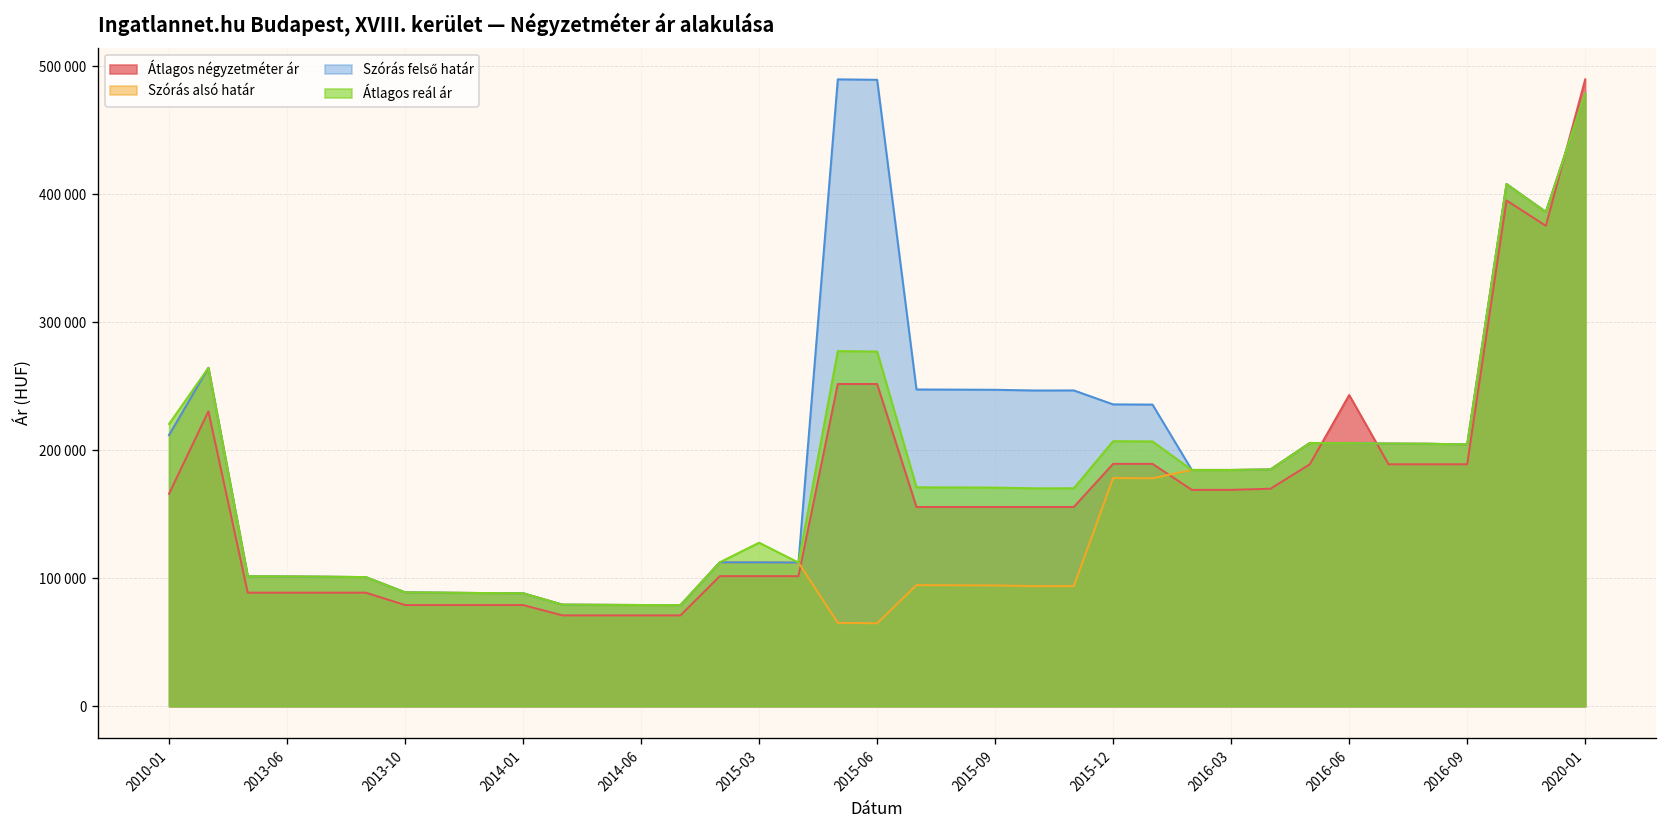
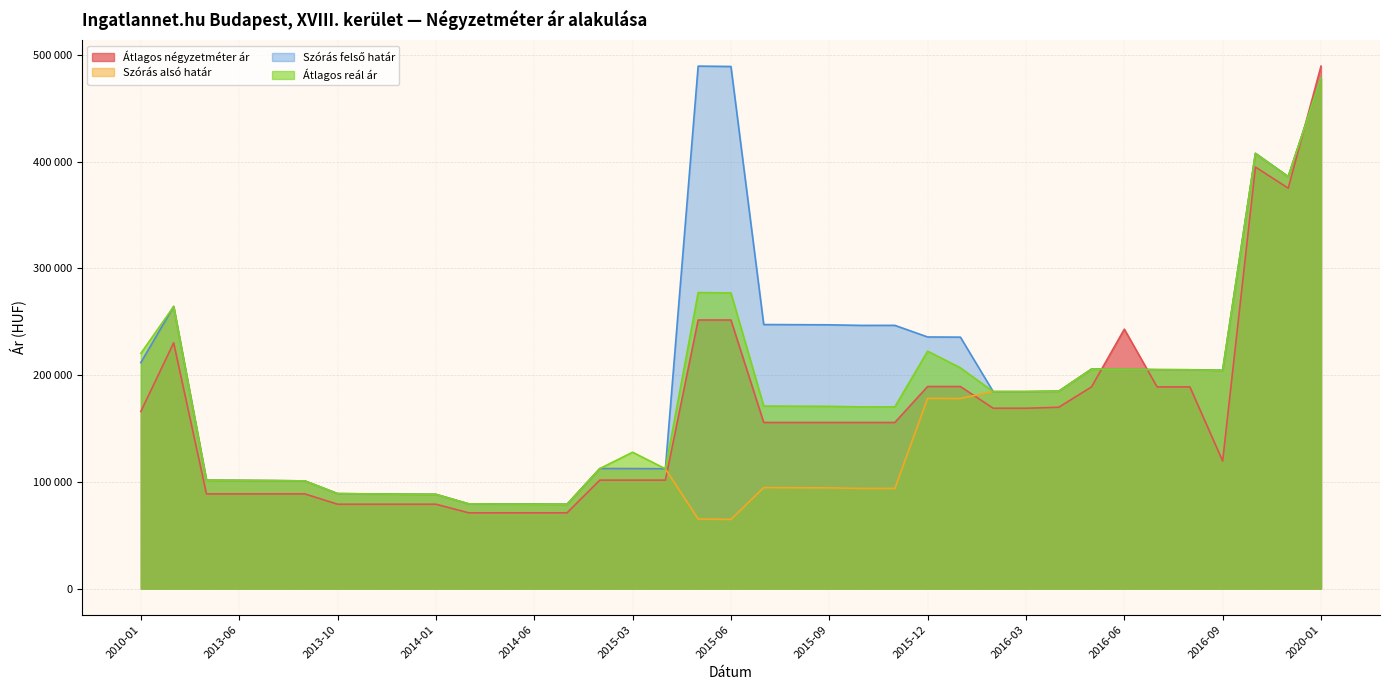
  {
    "Átlagos négyzetméter ár": {
      "2010-01": 166000,
      "2013-06": 89000,
      "2013-10": 79000,
      "2014-01": 79000,
      "2014-06": 71000,
      "2015-03": 102000,
      "2015-06": 252000,
      "2015-09": 156000,
      "2015-12": 189000,
      "2016-03": 169000,
      "2016-06": 243000,
-     "2016-09": 189000,
+     "2016-09": 120000,
      "2020-01": 490000
    },
    "Szórás alsó határ": {
      "2015-06": 65000,
      "2015-09": 94000,
      "2015-12": 178000
    },
    "Szórás felső határ": {
      "2015-06": 489000,
      "2015-09": 247000,
      "2015-12": 236000
    },
    "Átlagos reál ár": {
      "2010-01": 220000,
      "2015-03": 128000,
      "2015-06": 277000,
      "2015-09": 171000,
-     "2015-12": 207000
+     "2015-12": 222000
    }
  }
